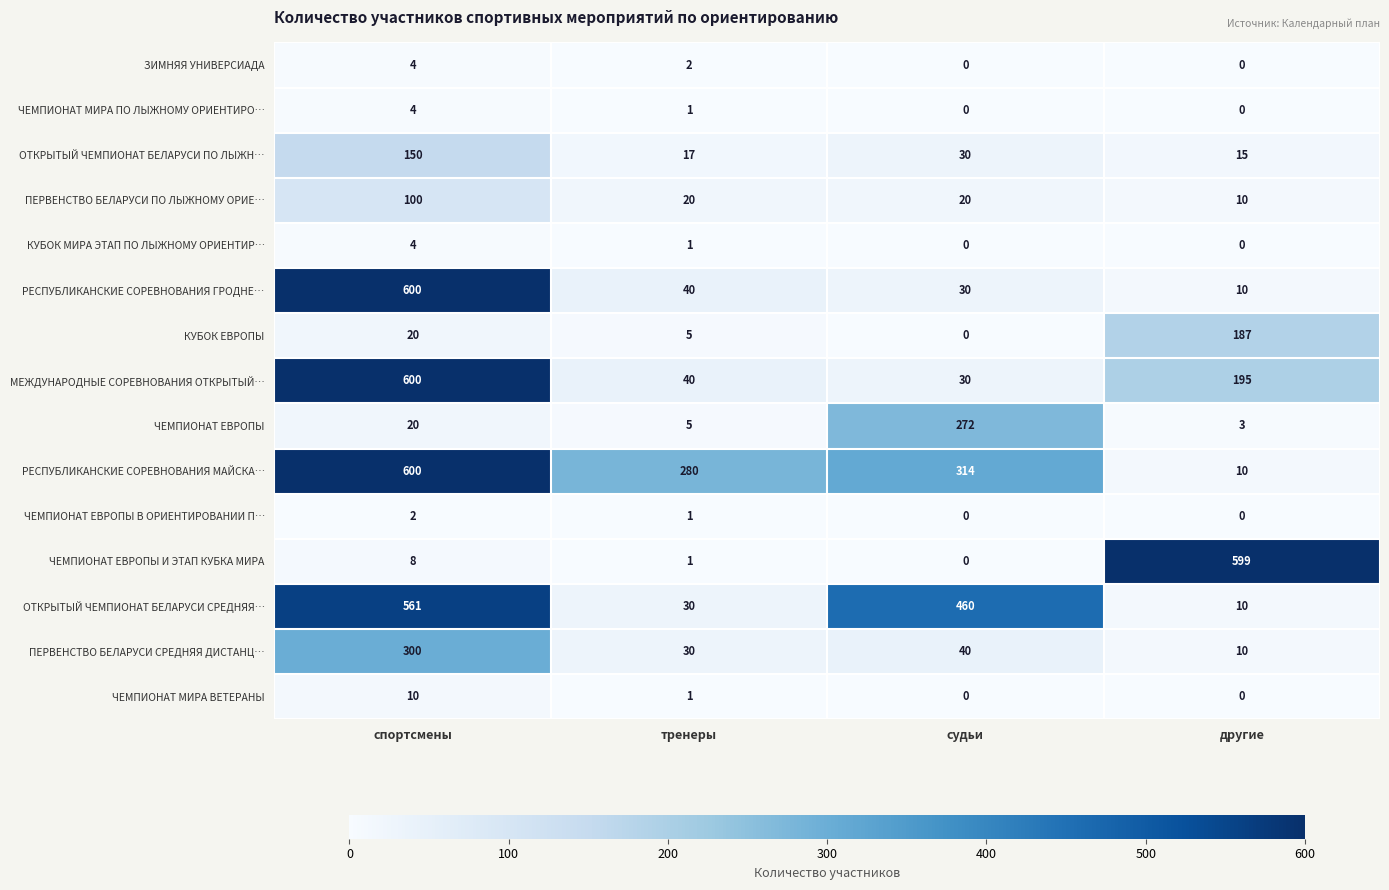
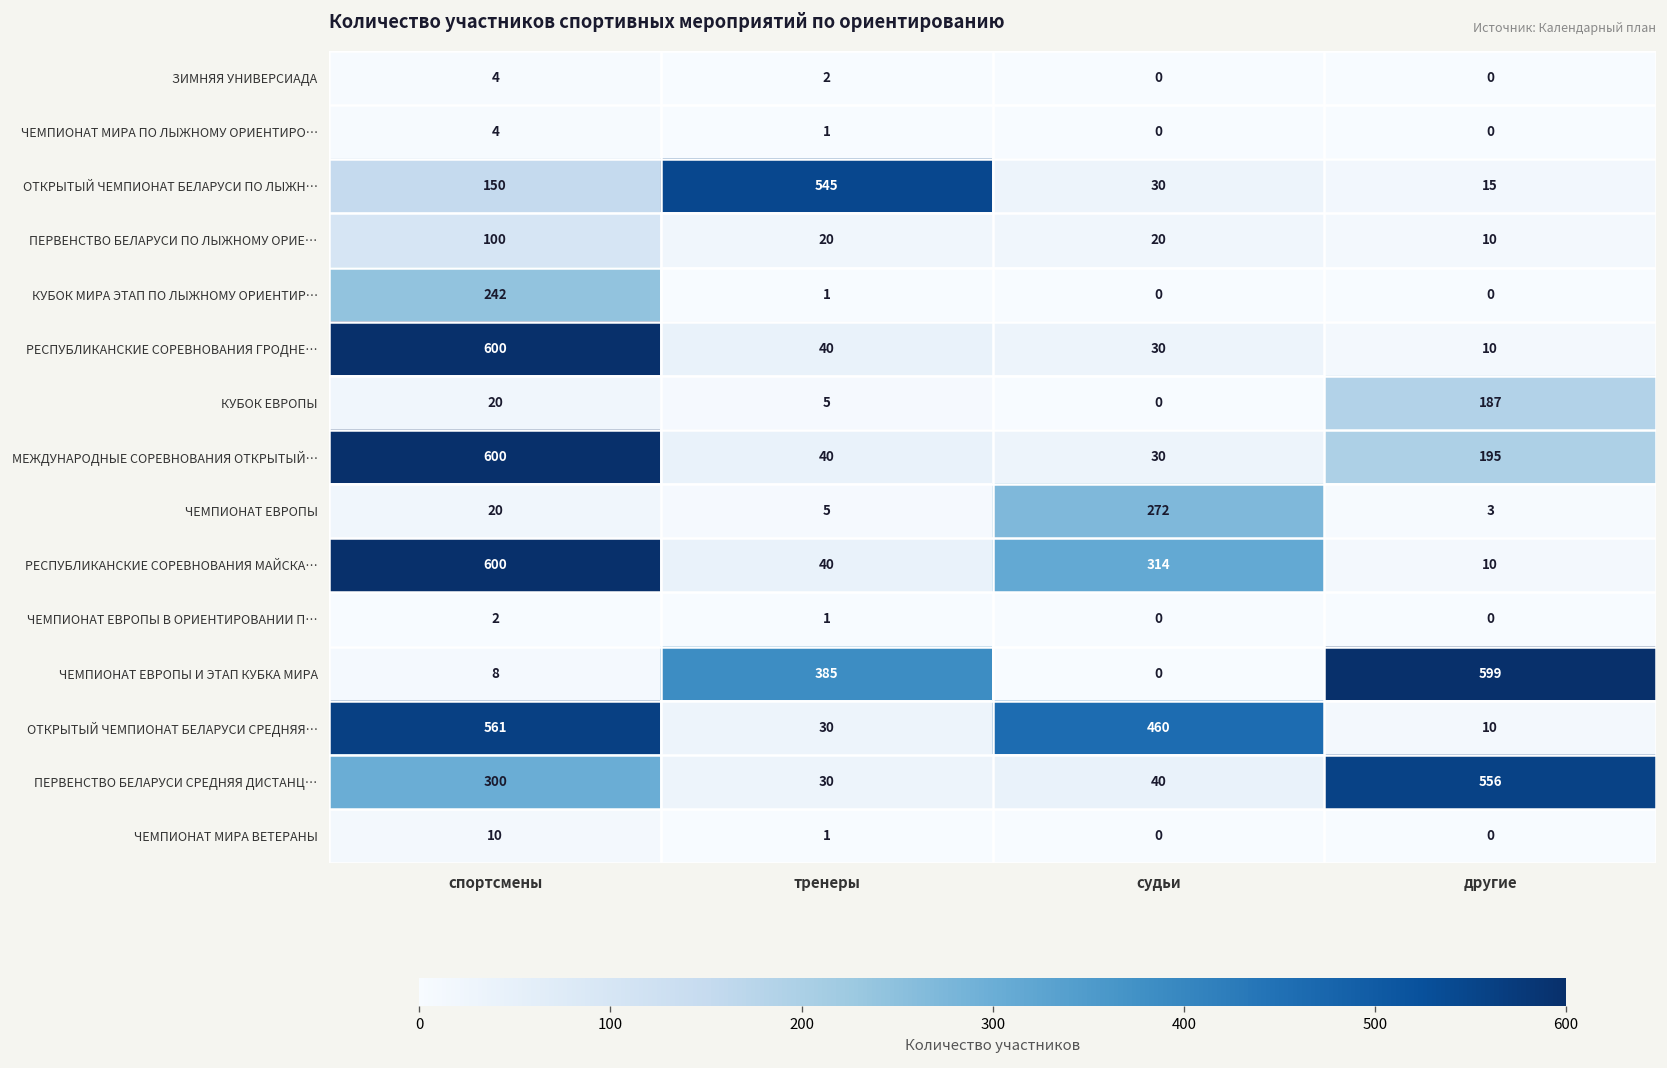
  {
    "ЗИМНЯЯ УНИВЕРСИАДА": {
      "спортсмены": 4,
      "тренеры": 2,
      "судьи": 0,
      "другие": 0
    },
    "ЧЕМПИОНАТ МИРА ПО ЛЫЖНОМУ ОРИЕНТИРО…": {
      "спортсмены": 4,
      "тренеры": 1,
      "судьи": 0,
      "другие": 0
    },
    "ОТКРЫТЫЙ ЧЕМПИОНАТ БЕЛАРУСИ ПО ЛЫЖН…": {
      "спортсмены": 150,
-     "тренеры": 17,
+     "тренеры": 545,
      "судьи": 30,
      "другие": 15
    },
    "ПЕРВЕНСТВО БЕЛАРУСИ ПО ЛЫЖНОМУ ОРИЕ…": {
      "спортсмены": 100,
      "тренеры": 20,
      "судьи": 20,
      "другие": 10
    },
    "КУБОК МИРА ЭТАП ПО ЛЫЖНОМУ ОРИЕНТИР…": {
-     "спортсмены": 4,
+     "спортсмены": 242,
      "тренеры": 1,
      "судьи": 0,
      "другие": 0
    },
    "РЕСПУБЛИКАНСКИЕ СОРЕВНОВАНИЯ ГРОДНЕ…": {
      "спортсмены": 600,
      "тренеры": 40,
      "судьи": 30,
      "другие": 10
    },
    "КУБОК ЕВРОПЫ": {
      "спортсмены": 20,
      "тренеры": 5,
      "судьи": 0,
      "другие": 187
    },
    "МЕЖДУНАРОДНЫЕ СОРЕВНОВАНИЯ ОТКРЫТЫЙ…": {
      "спортсмены": 600,
      "тренеры": 40,
      "судьи": 30,
      "другие": 195
    },
    "ЧЕМПИОНАТ ЕВРОПЫ": {
      "спортсмены": 20,
      "тренеры": 5,
      "судьи": 272,
      "другие": 3
    },
    "РЕСПУБЛИКАНСКИЕ СОРЕВНОВАНИЯ МАЙСКА…": {
      "спортсмены": 600,
-     "тренеры": 280,
+     "тренеры": 40,
      "судьи": 314,
      "другие": 10
    },
    "ЧЕМПИОНАТ ЕВРОПЫ В ОРИЕНТИРОВАНИИ П…": {
      "спортсмены": 2,
      "тренеры": 1,
      "судьи": 0,
      "другие": 0
    },
    "ЧЕМПИОНАТ ЕВРОПЫ И ЭТАП КУБКА МИРА": {
      "спортсмены": 8,
-     "тренеры": 1,
+     "тренеры": 385,
      "судьи": 0,
      "другие": 599
    },
    "ОТКРЫТЫЙ ЧЕМПИОНАТ БЕЛАРУСИ СРЕДНЯЯ…": {
      "спортсмены": 561,
      "тренеры": 30,
      "судьи": 460,
      "другие": 10
    },
    "ПЕРВЕНСТВО БЕЛАРУСИ СРЕДНЯЯ ДИСТАНЦ…": {
      "спортсмены": 300,
      "тренеры": 30,
      "судьи": 40,
-     "другие": 10
+     "другие": 556
    },
    "ЧЕМПИОНАТ МИРА ВЕТЕРАНЫ": {
      "спортсмены": 10,
      "тренеры": 1,
      "судьи": 0,
      "другие": 0
    }
  }
